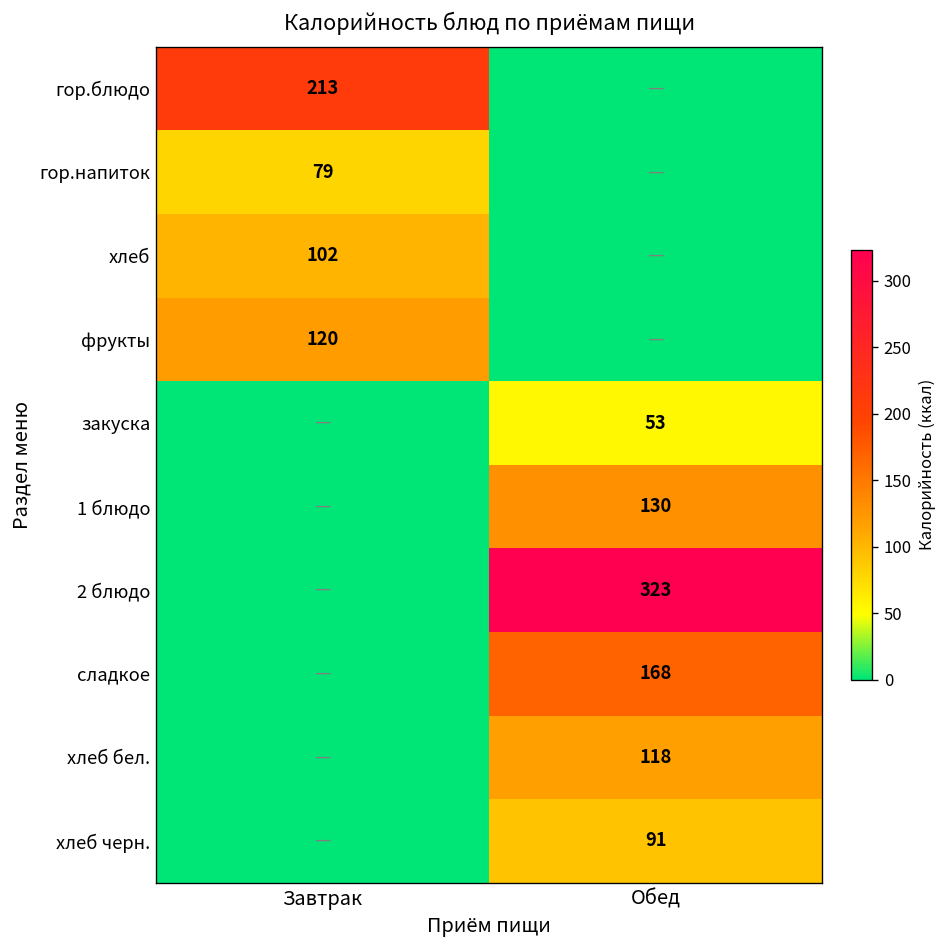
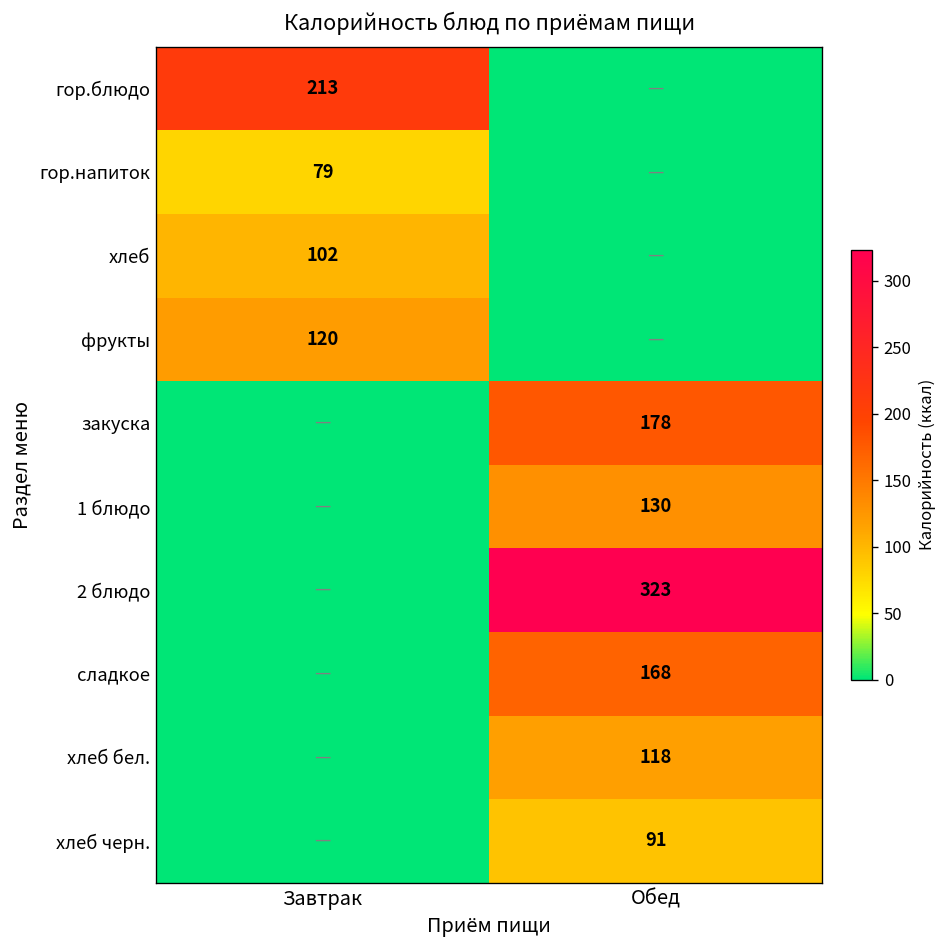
  {
    "гор.блюдо": {
      "Завтрак": 213
    },
    "гор.напиток": {
      "Завтрак": 79
    },
    "хлеб": {
      "Завтрак": 102
    },
    "фрукты": {
      "Завтрак": 120
    },
    "закуска": {
-     "Обед": 53
+     "Обед": 178
    },
    "1 блюдо": {
      "Обед": 130
    },
    "2 блюдо": {
      "Обед": 323
    },
    "сладкое": {
      "Обед": 168
    },
    "хлеб бел.": {
      "Обед": 118
    },
    "хлеб черн.": {
      "Обед": 91
    }
  }
